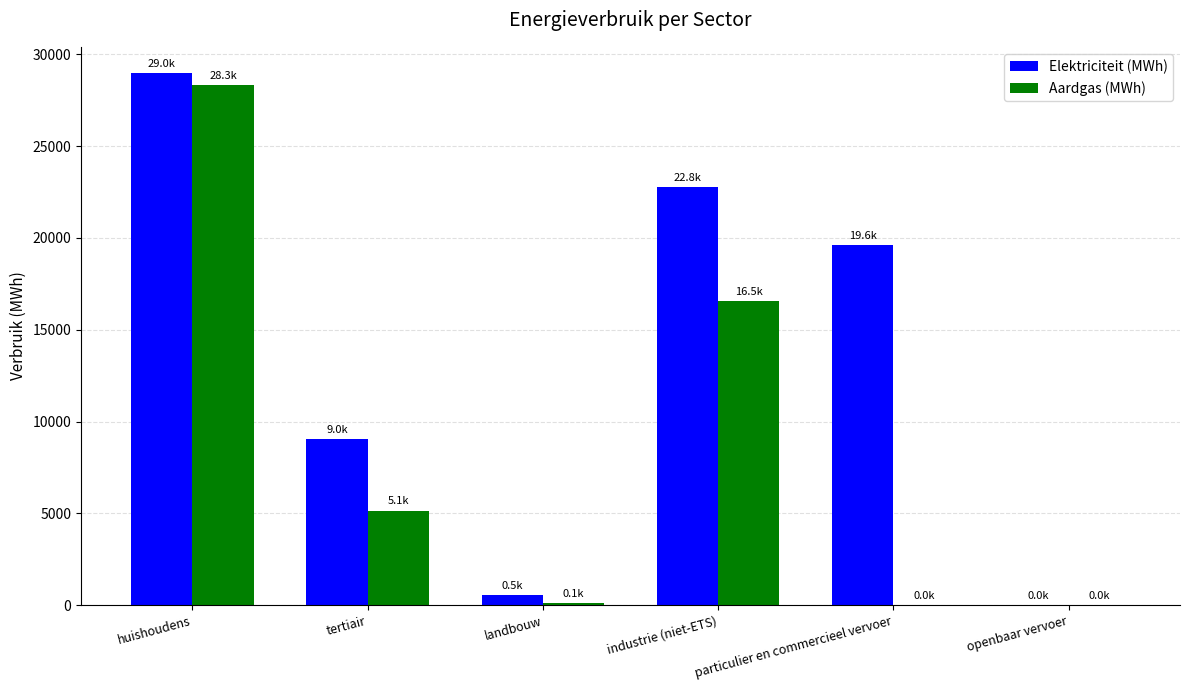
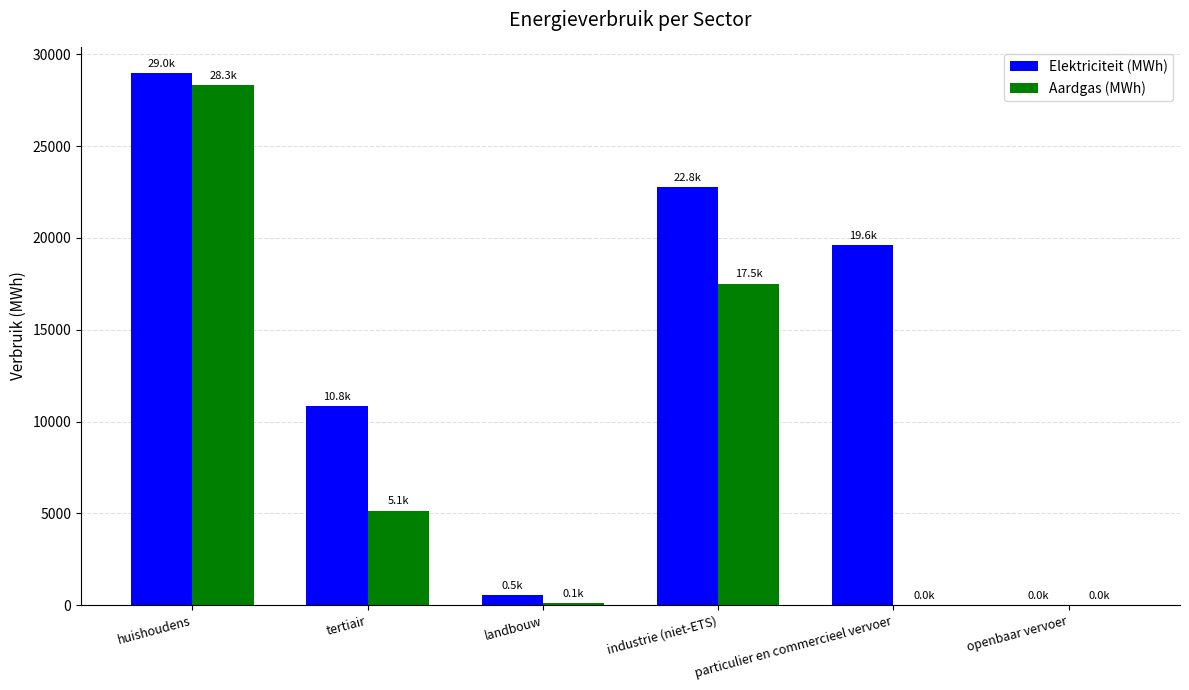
  {
    "Elektriciteit (MWh)": {
      "huishoudens": "29.0k",
-     "tertiair": "9.0k",
+     "tertiair": "10.8k",
      "landbouw": "0.5k",
      "industrie (niet-ETS)": "22.8k",
      "particulier en commercieel vervoer": "19.6k",
      "openbaar vervoer": "0.0k"
    },
    "Aardgas (MWh)": {
      "huishoudens": "28.3k",
      "tertiair": "5.1k",
      "landbouw": "0.1k",
-     "industrie (niet-ETS)": "16.5k",
+     "industrie (niet-ETS)": "17.5k",
      "openbaar vervoer": "0.0k"
    }
  }
